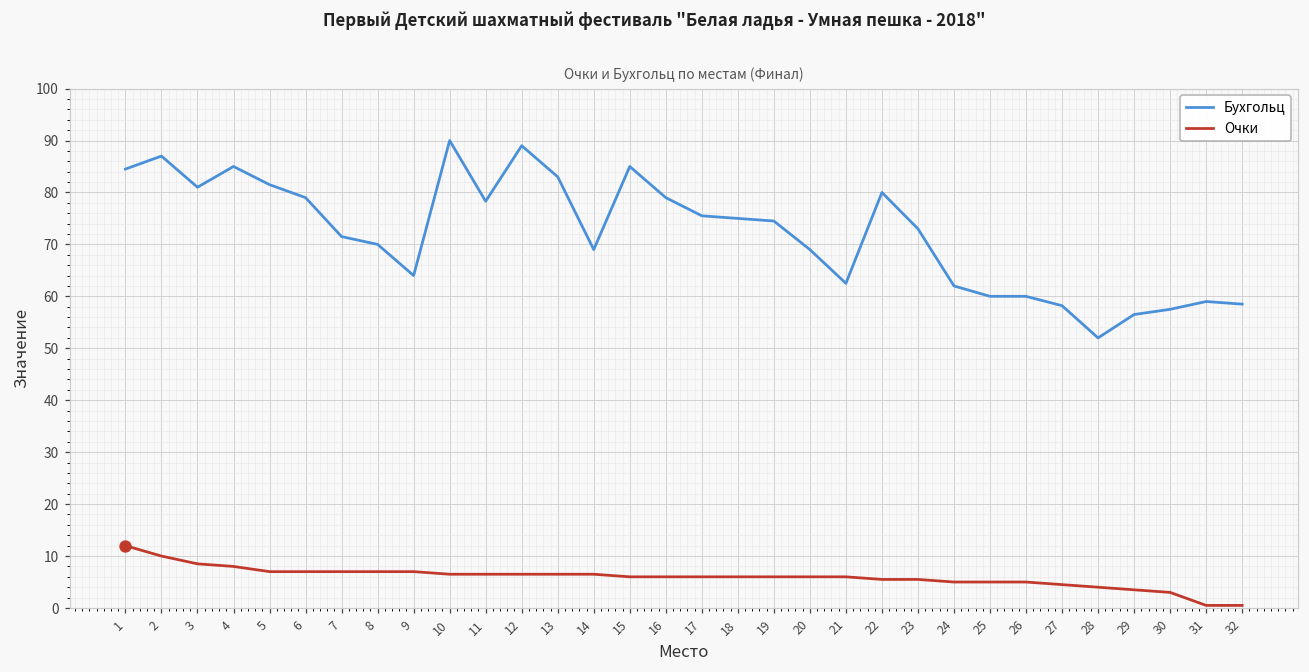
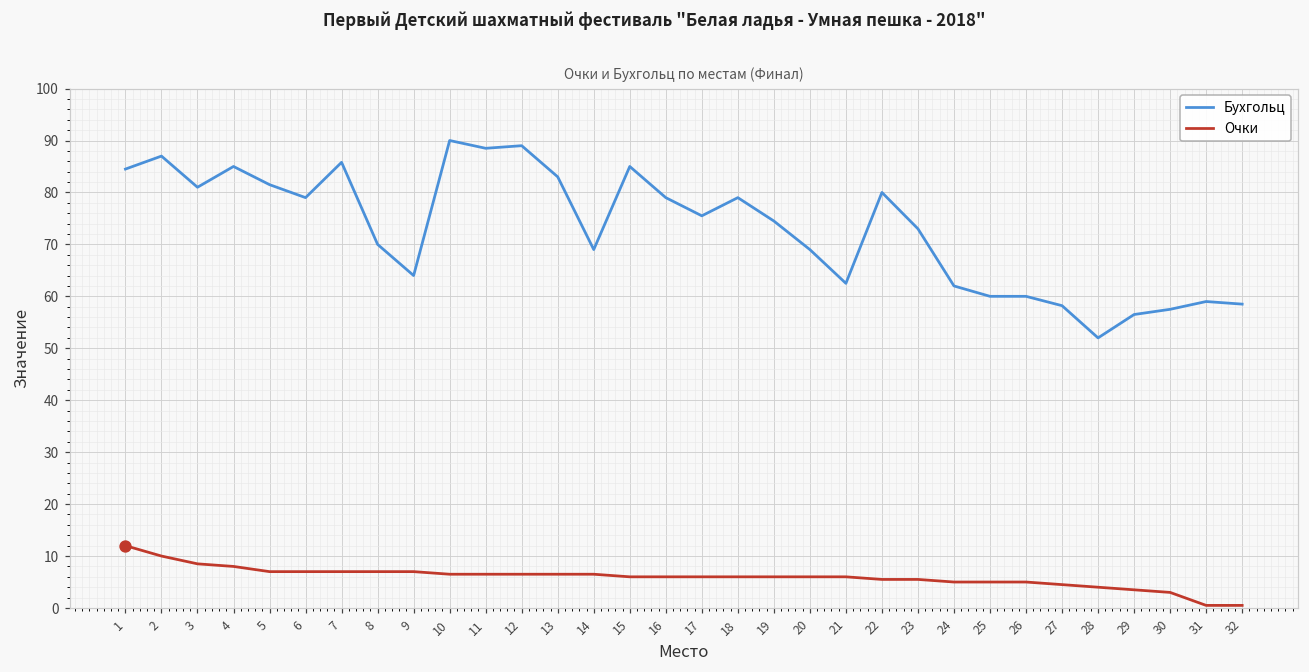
  {
    "Бухгольц": {
      "1": 85,
      "2": 87,
      "3": 81,
      "4": 85,
      "5": 82,
      "6": 79,
-     "7": 72,
+     "7": 86,
      "8": 70,
      "9": 64,
      "10": 90,
-     "11": 78,
+     "11": 89,
      "12": 89,
      "13": 83,
      "14": 69,
      "15": 85,
      "16": 79,
      "17": 76,
-     "18": 75,
+     "18": 79,
      "19": 75,
      "20": 69,
      "21": 63,
      "22": 80,
      "23": 73,
      "24": 62,
      "25": 60,
      "26": 60,
      "27": 58,
      "28": 52,
      "29": 57,
      "30": 58,
      "31": 59,
      "32": 59
    }
  }
